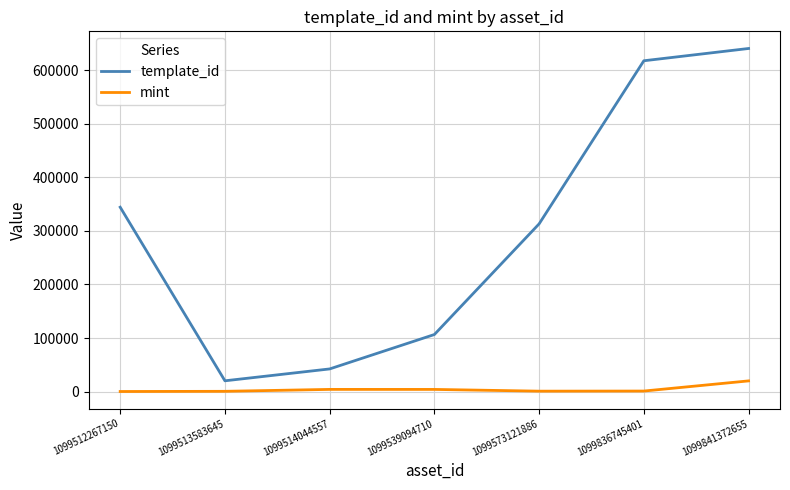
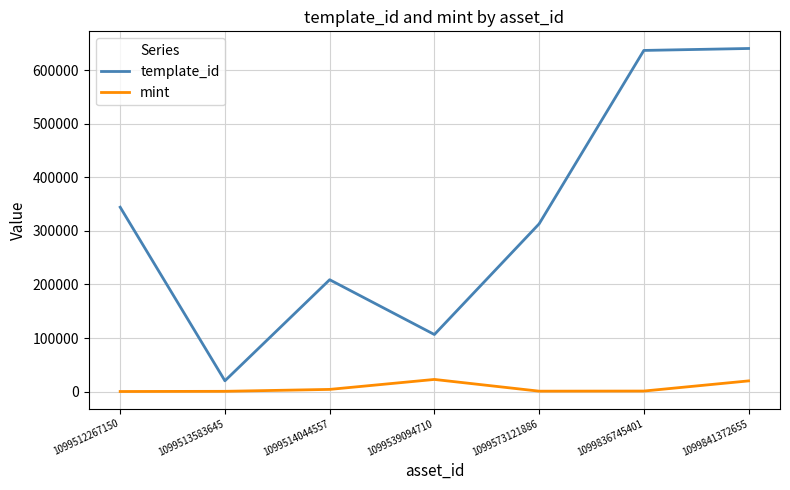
  {
    "template_id": {
      "1099512267150": 340000,
      "1099513583645": 20000,
-     "1099514044557": 40000,
+     "1099514044557": 210000,
      "1099539094710": 110000,
      "1099573121886": 310000,
-     "1099836745401": 620000,
+     "1099836745401": 640000,
      "1099841372655": 640000
    },
    "mint": {
      "1099512267150": 0,
      "1099513583645": 0,
      "1099514044557": 0,
-     "1099539094710": 0,
+     "1099539094710": 20000,
      "1099573121886": 0,
      "1099836745401": 0,
      "1099841372655": 20000
    }
  }
